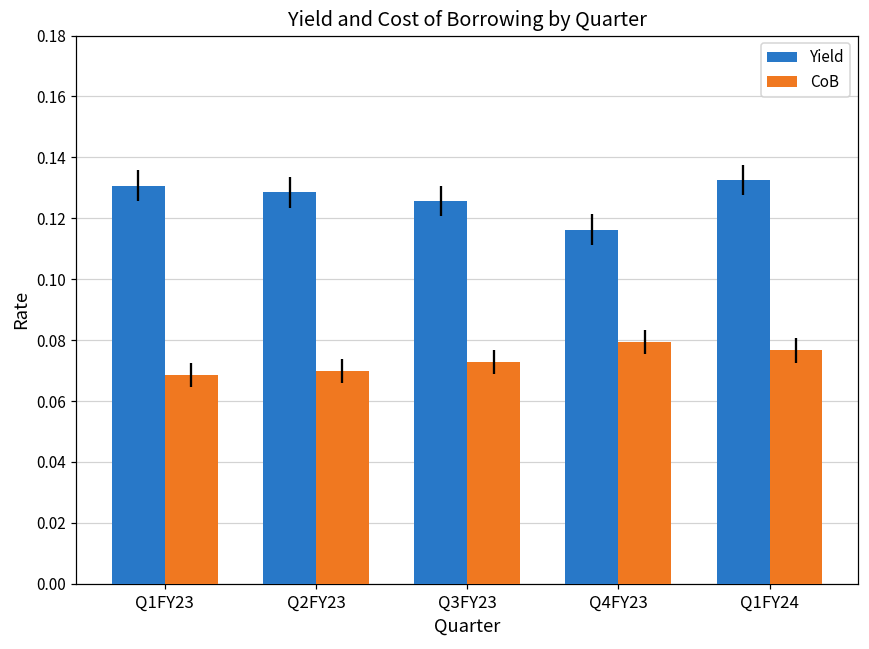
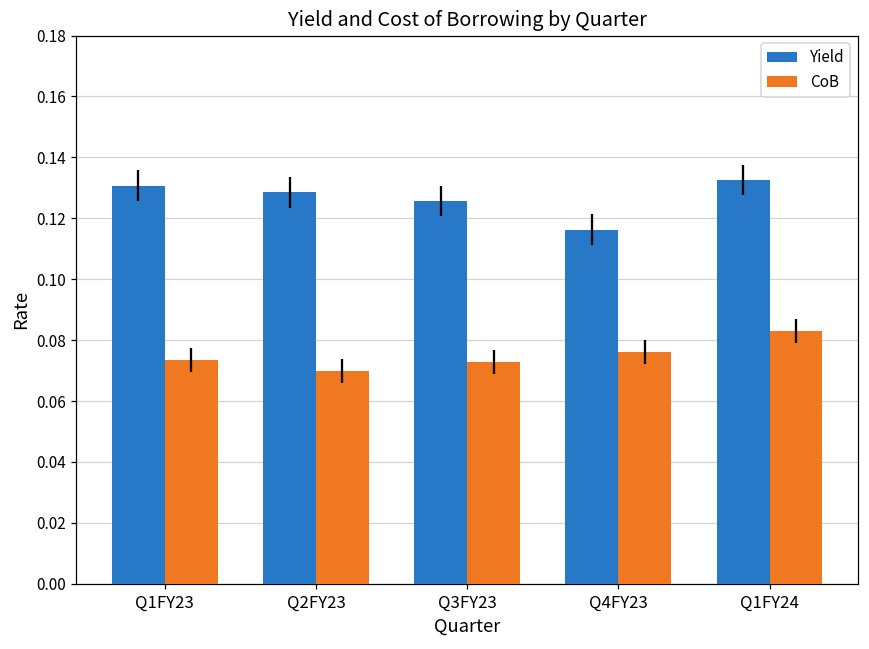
  {
    "Yield": {
      "Q1FY23": 0.131,
      "Q2FY23": 0.129,
      "Q3FY23": 0.126,
      "Q4FY23": 0.116,
      "Q1FY24": 0.133
    },
    "CoB": {
-     "Q1FY23": 0.069,
+     "Q1FY23": 0.074,
      "Q2FY23": 0.070,
      "Q3FY23": 0.073,
-     "Q4FY23": 0.079,
-     "Q1FY24": 0.077
+     "Q4FY23": 0.076,
+     "Q1FY24": 0.083
    }
  }
